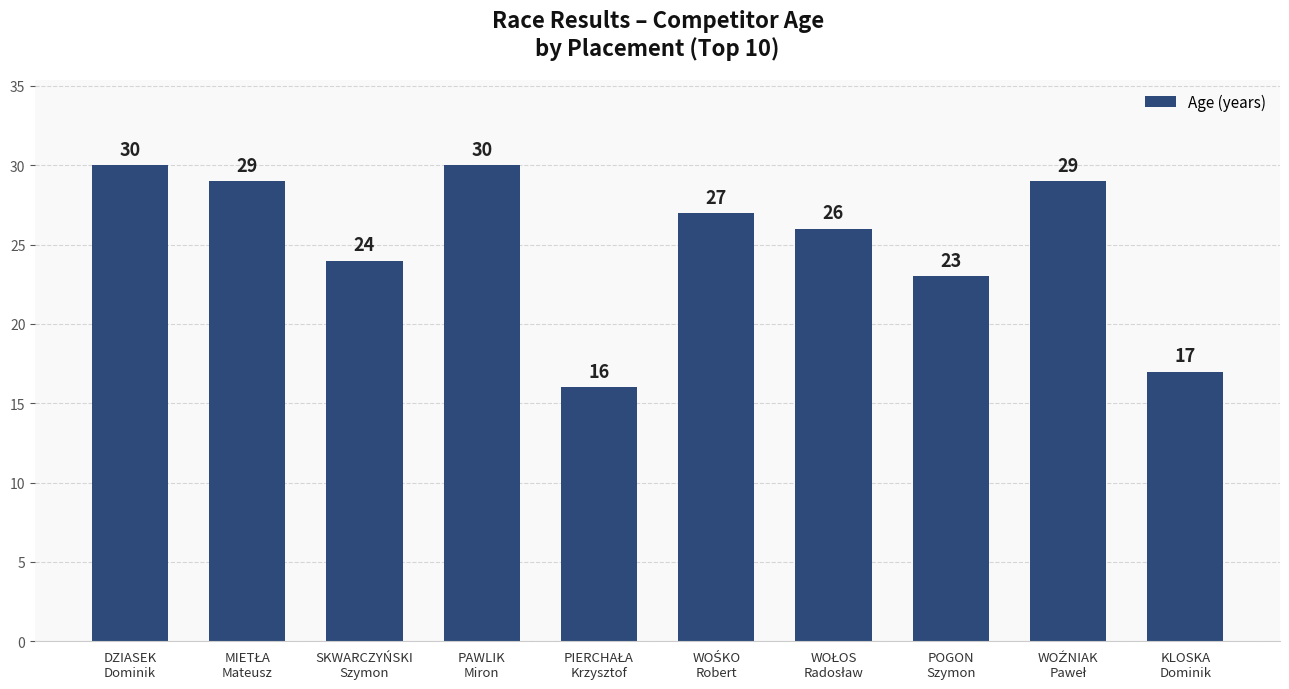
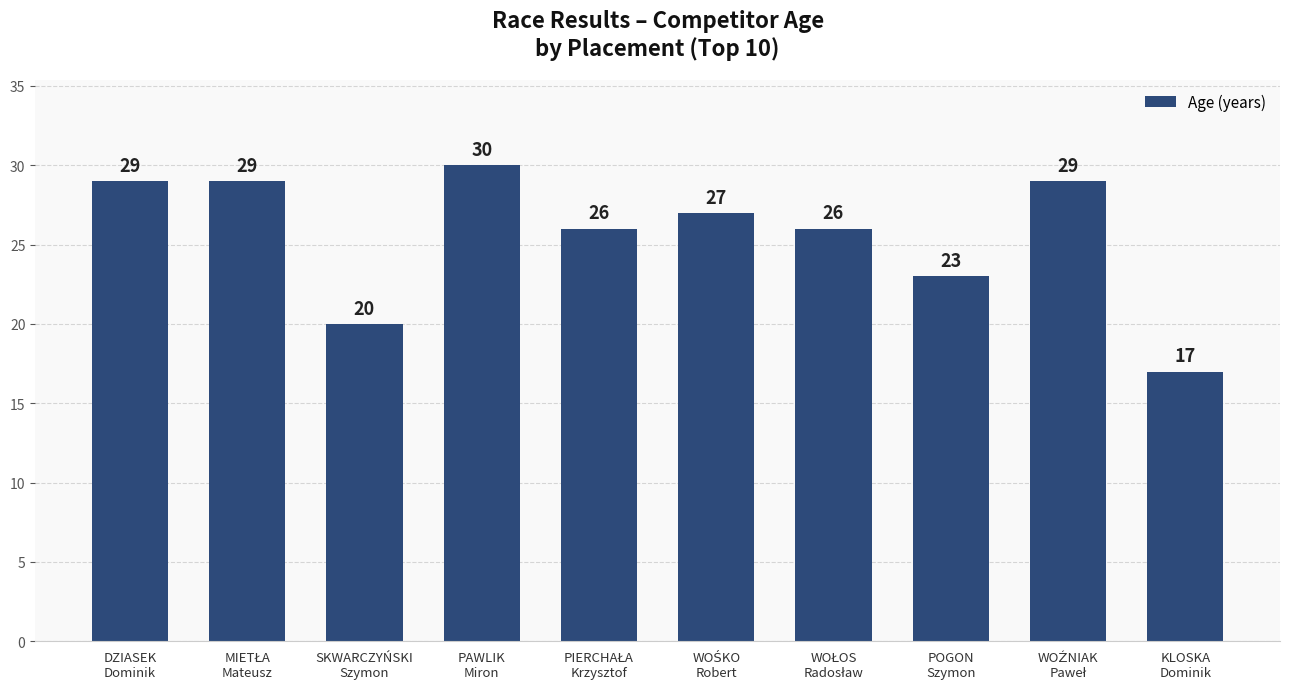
  {
-   "DZIASEK Dominik": 30,
+   "DZIASEK Dominik": 29,
    "MIETŁA Mateusz": 29,
-   "SKWARCZYŃSKI Szymon": 24,
+   "SKWARCZYŃSKI Szymon": 20,
    "PAWLIK Miron": 30,
-   "PIERCHAŁA Krzysztof": 16,
+   "PIERCHAŁA Krzysztof": 26,
    "WOŚKO Robert": 27,
    "WOŁOS Radosław": 26,
    "POGON Szymon": 23,
    "WOŹNIAK Paweł": 29,
    "KLOSKA Dominik": 17
  }
